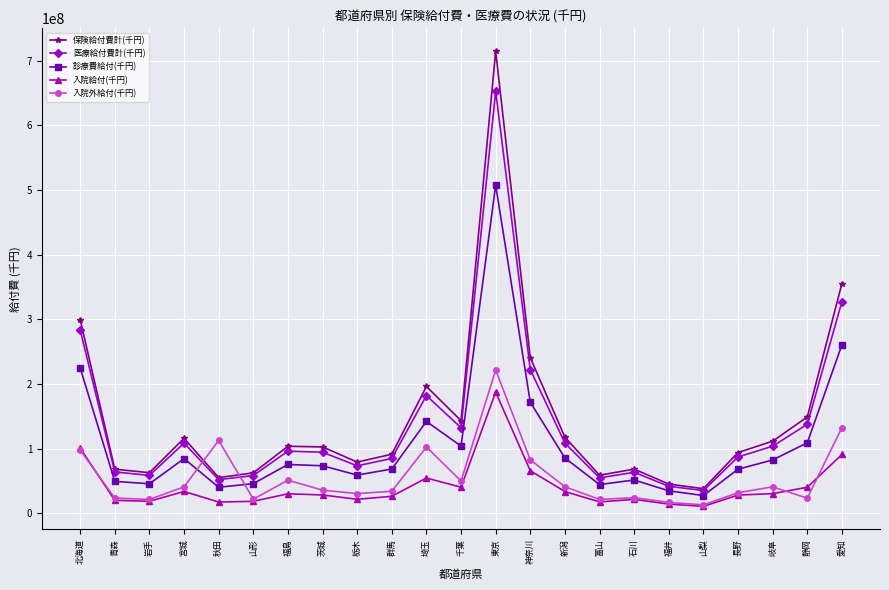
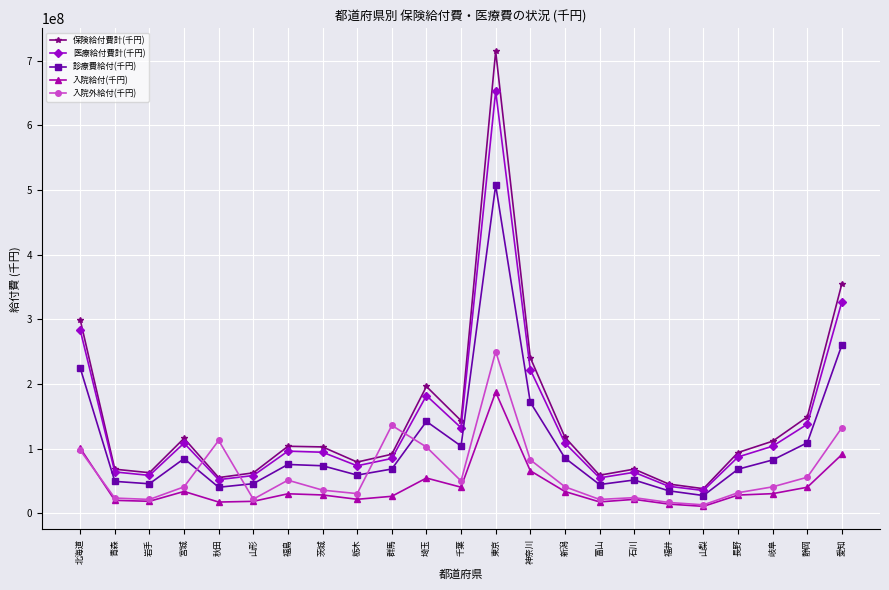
  {
    "入院外給付(千円)": {
      "宮城": 40000000,
      "秋田": 110000000,
      "福島": 50000000,
      "茨城": 40000000,
      "栃木": 30000000,
-     "群馬": 30000000,
+     "群馬": 140000000,
      "埼玉": 100000000,
      "千葉": 50000000,
-     "東京": 220000000,
+     "東京": 250000000,
      "神奈川": 80000000,
      "新潟": 40000000,
      "岐阜": 40000000,
-     "静岡": 20000000,
+     "静岡": 60000000,
      "愛知": 130000000
    }
  }
